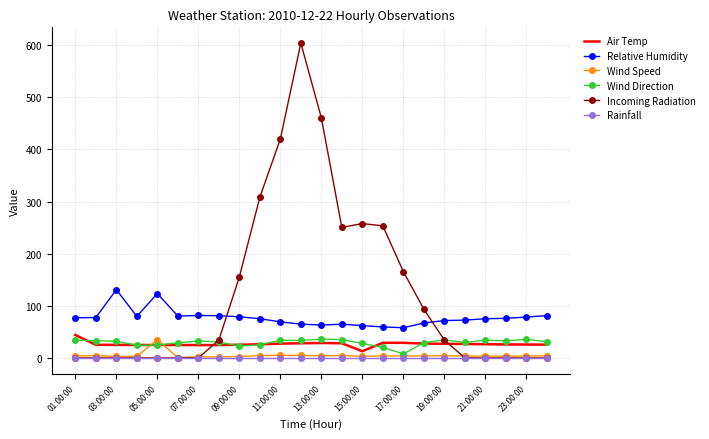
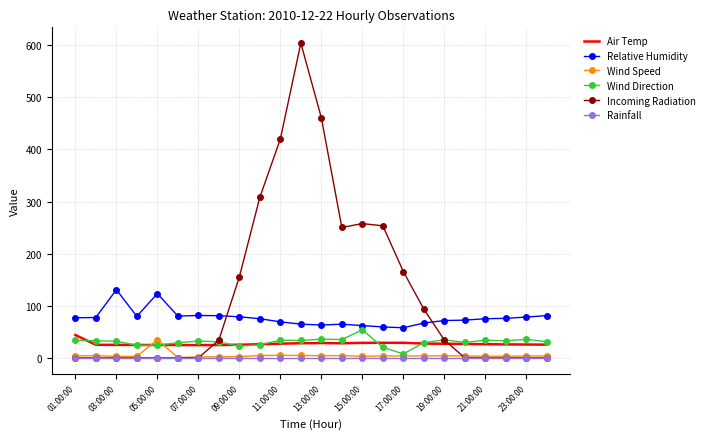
  {
    "Air Temp": {
      "01:00:00": 40,
      "03:00:00": 30,
      "07:00:00": 20,
      "11:00:00": 30,
      "13:00:00": 30,
-     "15:00:00": 10,
+     "15:00:00": 30,
      "17:00:00": 30,
      "19:00:00": 30,
      "21:00:00": 30,
      "23:00:00": 30
    },
    "Relative Humidity": {
      "01:00:00": 80,
      "03:00:00": 130,
      "05:00:00": 120,
      "07:00:00": 80,
      "09:00:00": 80,
      "11:00:00": 70,
      "13:00:00": 60,
      "15:00:00": 60,
      "17:00:00": 60,
      "19:00:00": 70,
      "21:00:00": 80,
      "23:00:00": 80
    },
    "Wind Speed": {
      "05:00:00": 40,
      "11:00:00": 10
    },
    "Wind Direction": {
      "01:00:00": 30,
      "03:00:00": 30,
      "07:00:00": 30,
      "11:00:00": 30,
      "13:00:00": 40,
-     "15:00:00": 30,
+     "15:00:00": 50,
      "21:00:00": 30,
      "23:00:00": 40
    },
    "Incoming Radiation": {
      "09:00:00": 160,
      "11:00:00": 420,
      "13:00:00": 460,
      "15:00:00": 260,
      "17:00:00": 170
    },
    "Rainfall": {
      "11:00:00": 0
    }
  }
